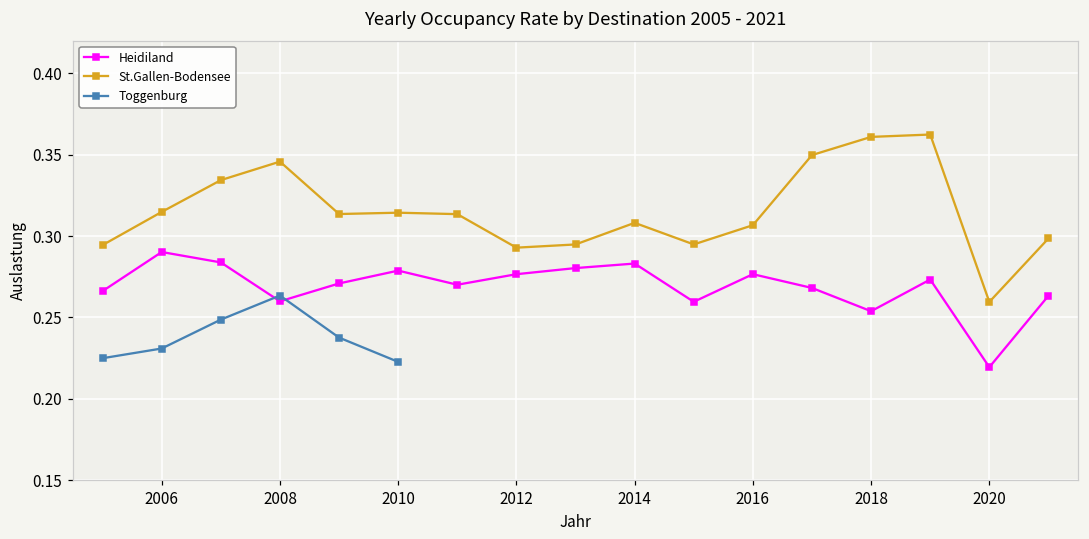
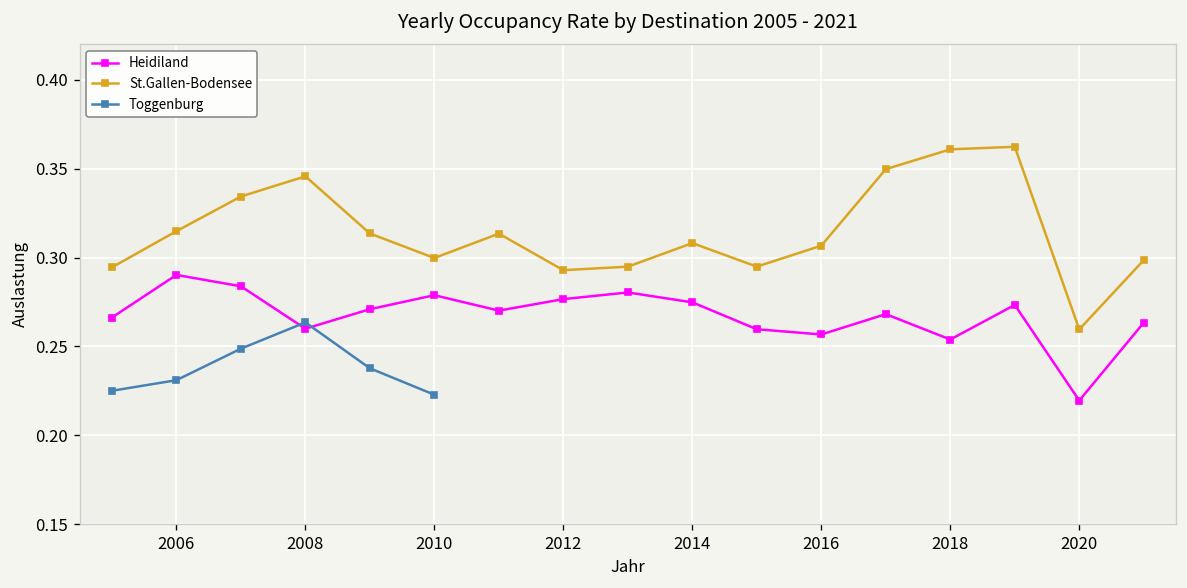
  {
    "Heidiland": {
      "2006": 0.290,
      "2008": 0.260,
      "2010": 0.279,
      "2012": 0.277,
-     "2014": 0.283,
-     "2016": 0.277,
+     "2014": 0.275,
+     "2016": 0.257,
      "2018": 0.254,
      "2020": 0.220
    },
    "St.Gallen-Bodensee": {
      "2006": 0.315,
      "2008": 0.346,
-     "2010": 0.314,
+     "2010": 0.300,
      "2012": 0.293,
      "2014": 0.308,
      "2016": 0.307,
      "2018": 0.361,
      "2020": 0.260
    },
    "Toggenburg": {
      "2006": 0.231,
      "2008": 0.263,
      "2010": 0.223
    }
  }
